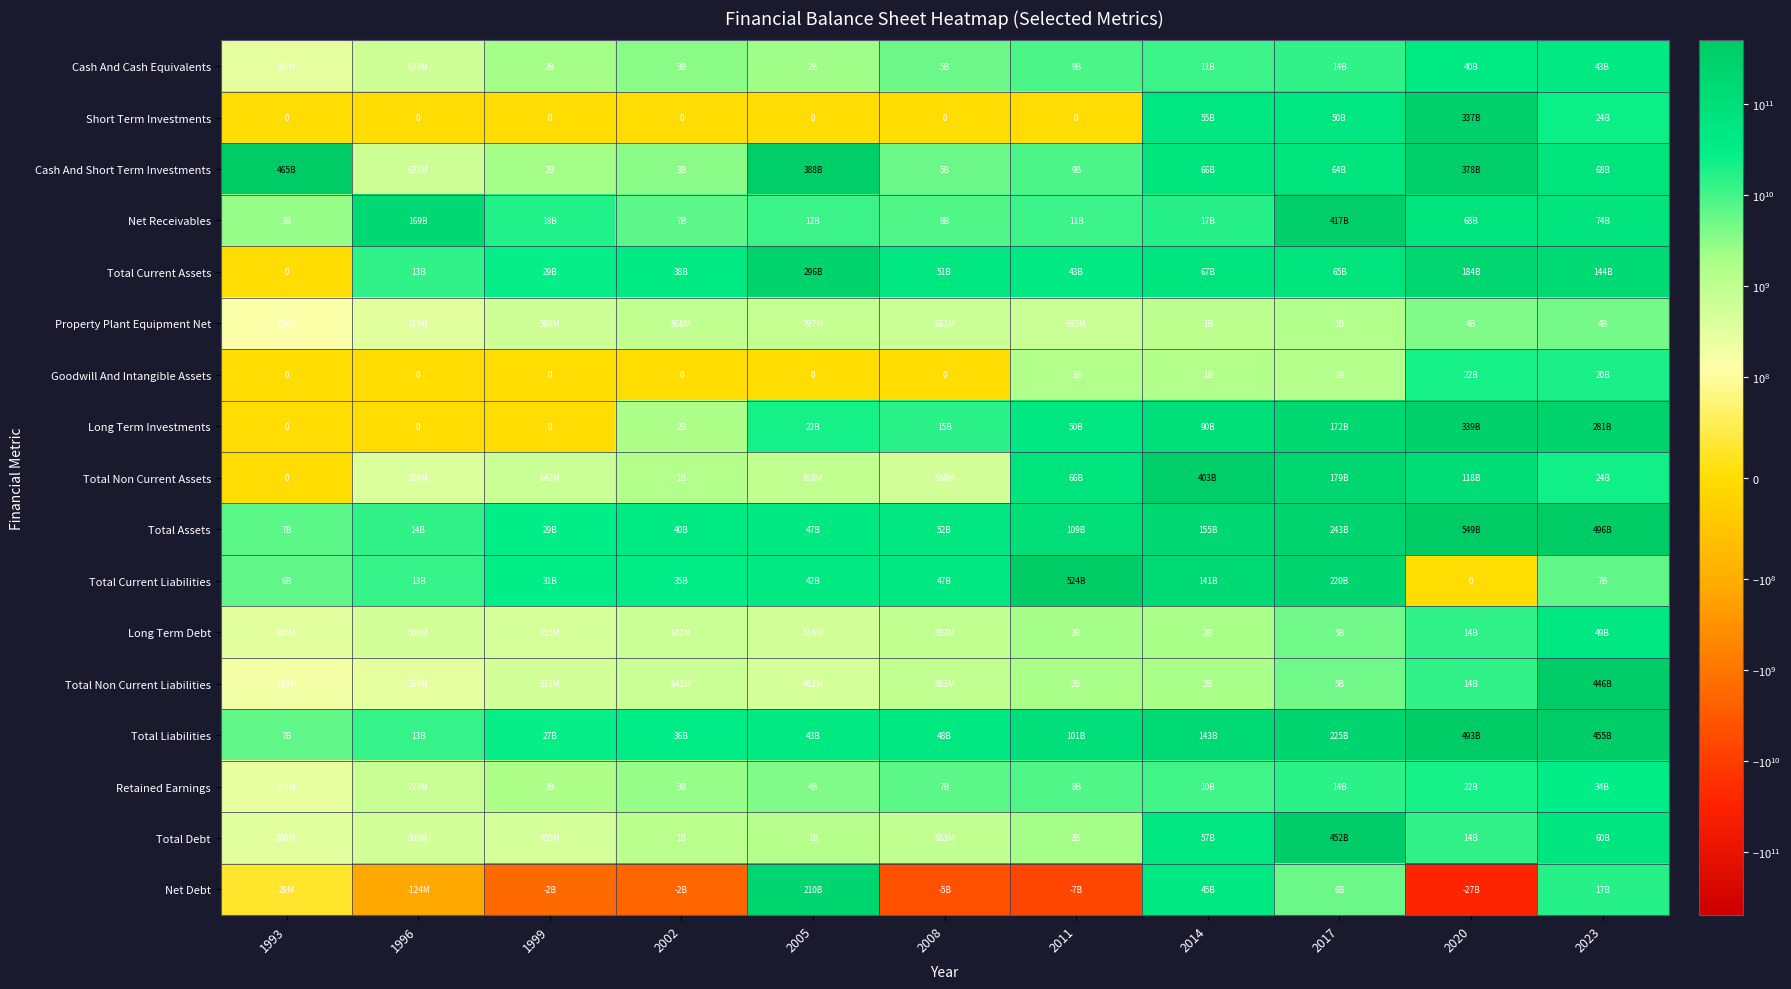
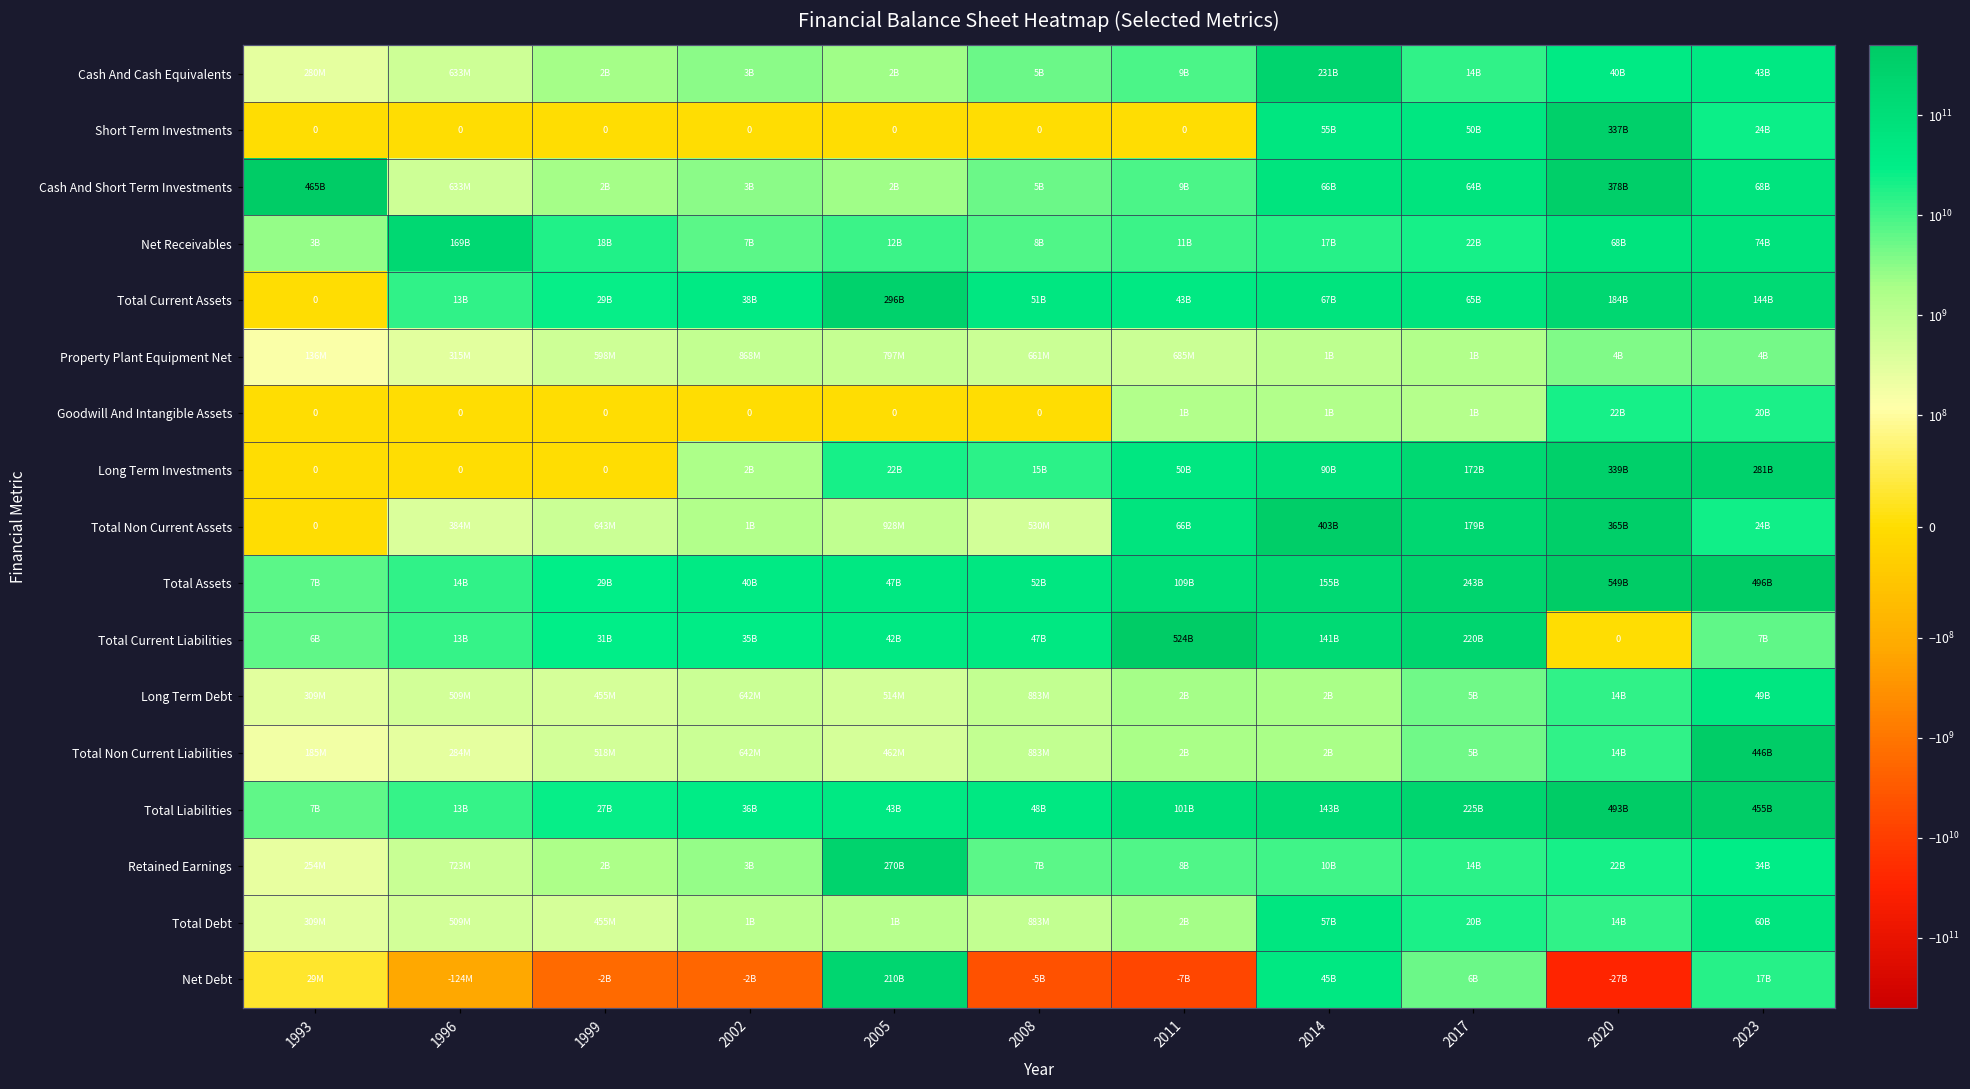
  {
    "Cash And Cash Equivalents": {
      "1993": "280M",
      "1996": "633M",
      "1999": "2B",
      "2002": "3B",
      "2005": "2B",
      "2008": "5B",
      "2011": "9B",
-     "2014": "11B",
+     "2014": "231B",
      "2017": "14B",
      "2020": "40B",
      "2023": "43B"
    },
    "Short Term Investments": {
      "1993": "0",
      "1996": "0",
      "1999": "0",
      "2002": "0",
      "2005": "0",
      "2008": "0",
      "2011": "0",
      "2014": "55B",
      "2017": "50B",
      "2020": "337B",
      "2023": "24B"
    },
    "Cash And Short Term Investments": {
      "1993": "465B",
      "1996": "633M",
      "1999": "2B",
      "2002": "3B",
-     "2005": "388B",
+     "2005": "2B",
      "2008": "5B",
      "2011": "9B",
      "2014": "66B",
      "2017": "64B",
      "2020": "378B",
      "2023": "68B"
    },
    "Net Receivables": {
      "1993": "3B",
      "1996": "169B",
      "1999": "18B",
      "2002": "7B",
      "2005": "12B",
      "2008": "8B",
      "2011": "11B",
      "2014": "17B",
-     "2017": "417B",
+     "2017": "22B",
      "2020": "68B",
      "2023": "74B"
    },
    "Total Current Assets": {
      "1993": "0",
      "1996": "13B",
      "1999": "29B",
      "2002": "38B",
      "2005": "296B",
      "2008": "51B",
      "2011": "43B",
      "2014": "67B",
      "2017": "65B",
      "2020": "184B",
      "2023": "144B"
    },
    "Property Plant Equipment Net": {
      "1993": "136M",
      "1996": "315M",
      "1999": "598M",
      "2002": "868M",
      "2005": "797M",
      "2008": "661M",
      "2011": "685M",
      "2014": "1B",
      "2017": "1B",
      "2020": "4B",
      "2023": "4B"
    },
    "Goodwill And Intangible Assets": {
      "1993": "0",
      "1996": "0",
      "1999": "0",
      "2002": "0",
      "2005": "0",
      "2008": "0",
      "2011": "1B",
      "2014": "1B",
      "2017": "1B",
      "2020": "22B",
      "2023": "20B"
    },
    "Long Term Investments": {
      "1993": "0",
      "1996": "0",
      "1999": "0",
      "2002": "2B",
      "2005": "22B",
      "2008": "15B",
      "2011": "50B",
      "2014": "90B",
      "2017": "172B",
      "2020": "339B",
      "2023": "281B"
    },
    "Total Non Current Assets": {
      "1993": "0",
      "1996": "384M",
      "1999": "643M",
      "2002": "1B",
      "2005": "928M",
      "2008": "530M",
      "2011": "66B",
      "2014": "403B",
      "2017": "179B",
-     "2020": "118B",
+     "2020": "365B",
      "2023": "24B"
    },
    "Total Assets": {
      "1993": "7B",
      "1996": "14B",
      "1999": "29B",
      "2002": "40B",
      "2005": "47B",
      "2008": "52B",
      "2011": "109B",
      "2014": "155B",
      "2017": "243B",
      "2020": "549B",
      "2023": "496B"
    },
    "Total Current Liabilities": {
      "1993": "6B",
      "1996": "13B",
      "1999": "31B",
      "2002": "35B",
      "2005": "42B",
      "2008": "47B",
      "2011": "524B",
      "2014": "141B",
      "2017": "220B",
      "2020": "0",
      "2023": "7B"
    },
    "Long Term Debt": {
      "1993": "309M",
      "1996": "509M",
      "1999": "455M",
      "2002": "642M",
      "2005": "514M",
      "2008": "883M",
      "2011": "2B",
      "2014": "2B",
      "2017": "5B",
      "2020": "14B",
      "2023": "49B"
    },
    "Total Non Current Liabilities": {
      "1993": "185M",
      "1996": "284M",
      "1999": "518M",
      "2002": "642M",
      "2005": "462M",
      "2008": "883M",
      "2011": "2B",
      "2014": "2B",
      "2017": "5B",
      "2020": "14B",
      "2023": "446B"
    },
    "Total Liabilities": {
      "1993": "7B",
      "1996": "13B",
      "1999": "27B",
      "2002": "36B",
      "2005": "43B",
      "2008": "48B",
      "2011": "101B",
      "2014": "143B",
      "2017": "225B",
      "2020": "493B",
      "2023": "455B"
    },
    "Retained Earnings": {
      "1993": "254M",
      "1996": "723M",
      "1999": "2B",
      "2002": "3B",
-     "2005": "4B",
+     "2005": "270B",
      "2008": "7B",
      "2011": "8B",
      "2014": "10B",
      "2017": "14B",
      "2020": "22B",
      "2023": "34B"
    },
    "Total Debt": {
      "1993": "309M",
      "1996": "509M",
      "1999": "455M",
      "2002": "1B",
      "2005": "1B",
      "2008": "883M",
      "2011": "2B",
      "2014": "57B",
-     "2017": "452B",
+     "2017": "20B",
      "2020": "14B",
      "2023": "60B"
    },
    "Net Debt": {
      "1993": "29M",
      "1996": "-124M",
      "1999": "-2B",
      "2002": "-2B",
      "2005": "210B",
      "2008": "-5B",
      "2011": "-7B",
      "2014": "45B",
      "2017": "6B",
      "2020": "-27B",
      "2023": "17B"
    }
  }
